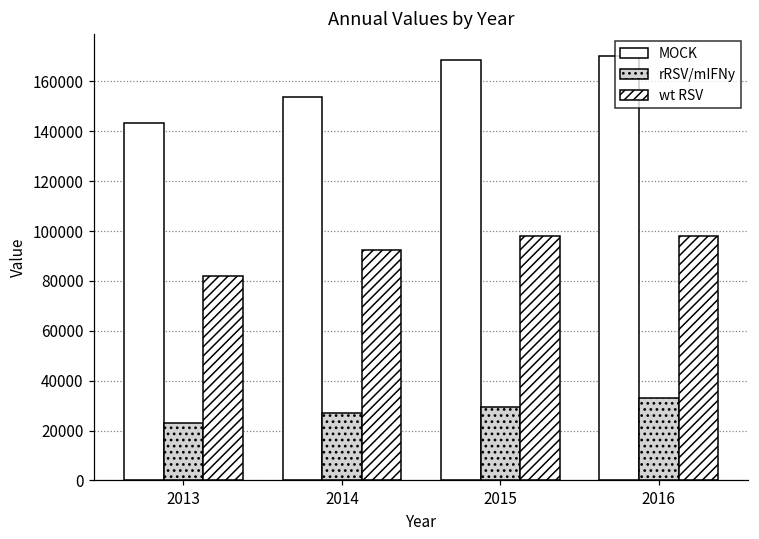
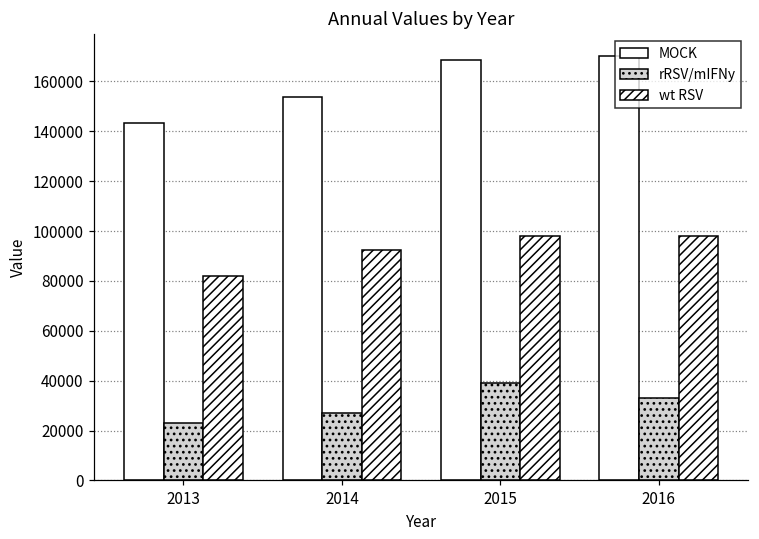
  {
    "rRSV/mIFNy": {
      "2013": 23000,
      "2014": 27000,
-     "2015": 29000,
+     "2015": 39000,
      "2016": 33000
    }
  }
